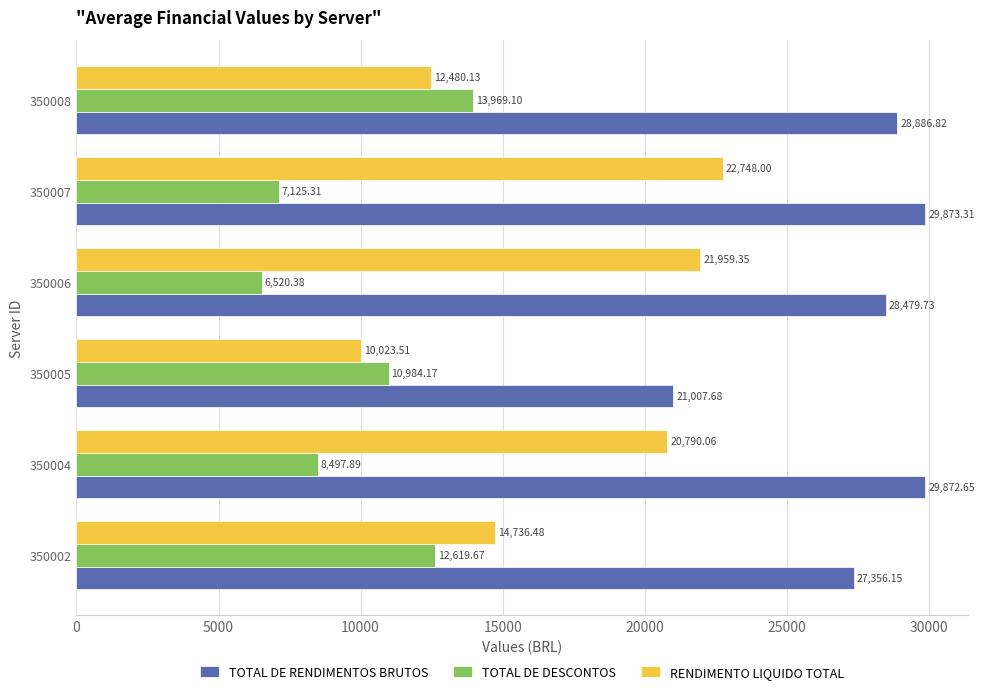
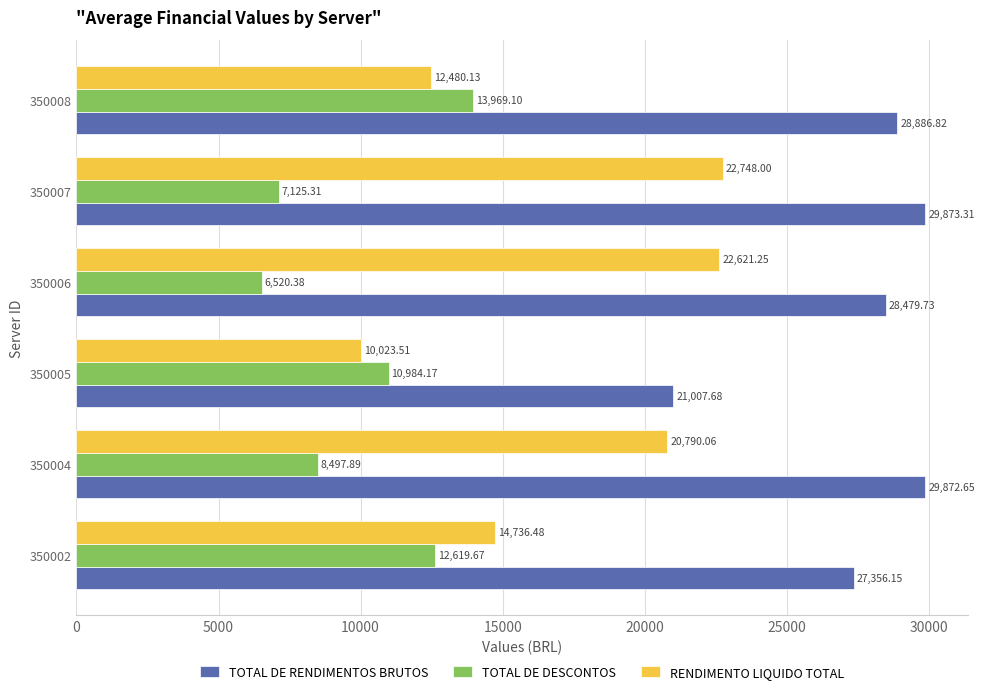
  {
    "TOTAL DE RENDIMENTOS BRUTOS": {
      "350008": "28,886.82",
      "350007": "29,873.31",
      "350006": "28,479.73",
      "350005": "21,007.68",
      "350004": "29,872.65",
      "350002": "27,356.15"
    },
    "TOTAL DE DESCONTOS": {
      "350008": "13,969.10",
      "350007": "7,125.31",
      "350006": "6,520.38",
      "350005": "10,984.17",
      "350004": "8,497.89",
      "350002": "12,619.67"
    },
    "RENDIMENTO LIQUIDO TOTAL": {
      "350008": "12,480.13",
      "350007": "22,748.00",
-     "350006": "21,959.35",
+     "350006": "22,621.25",
      "350005": "10,023.51",
      "350004": "20,790.06",
      "350002": "14,736.48"
    }
  }
